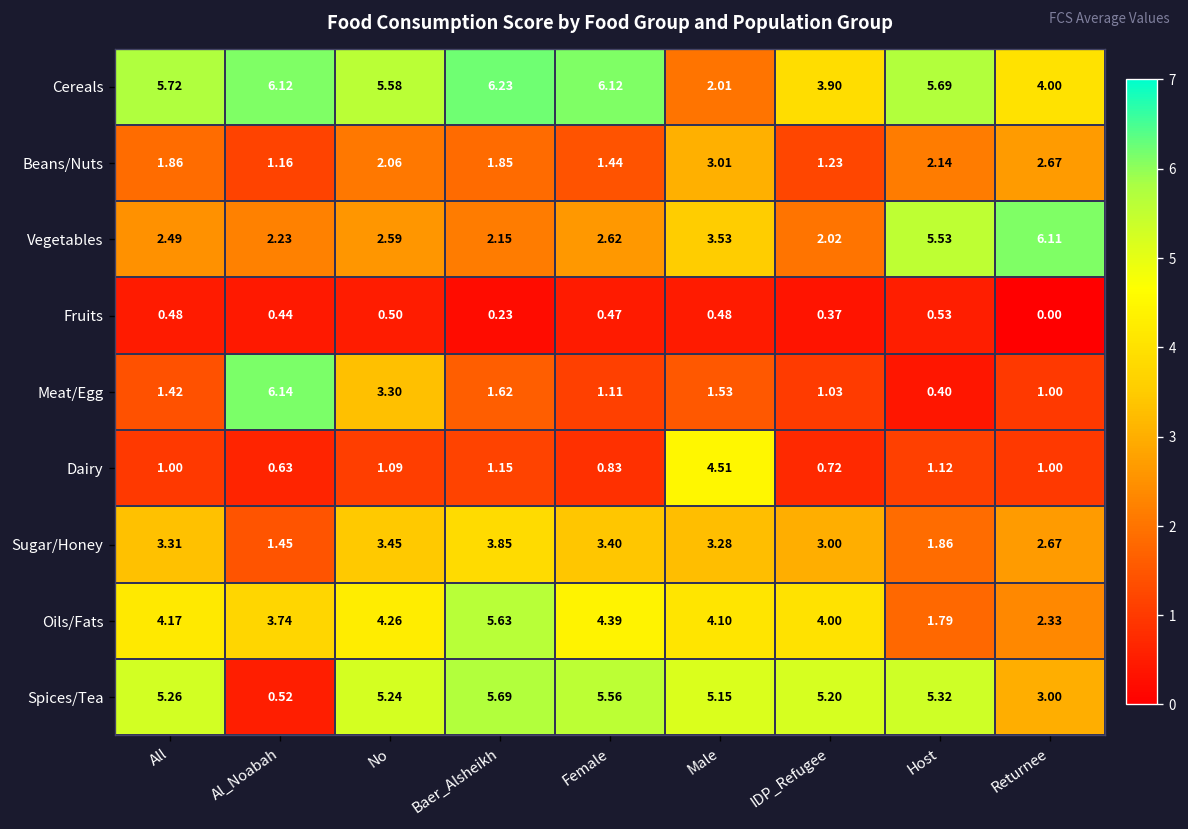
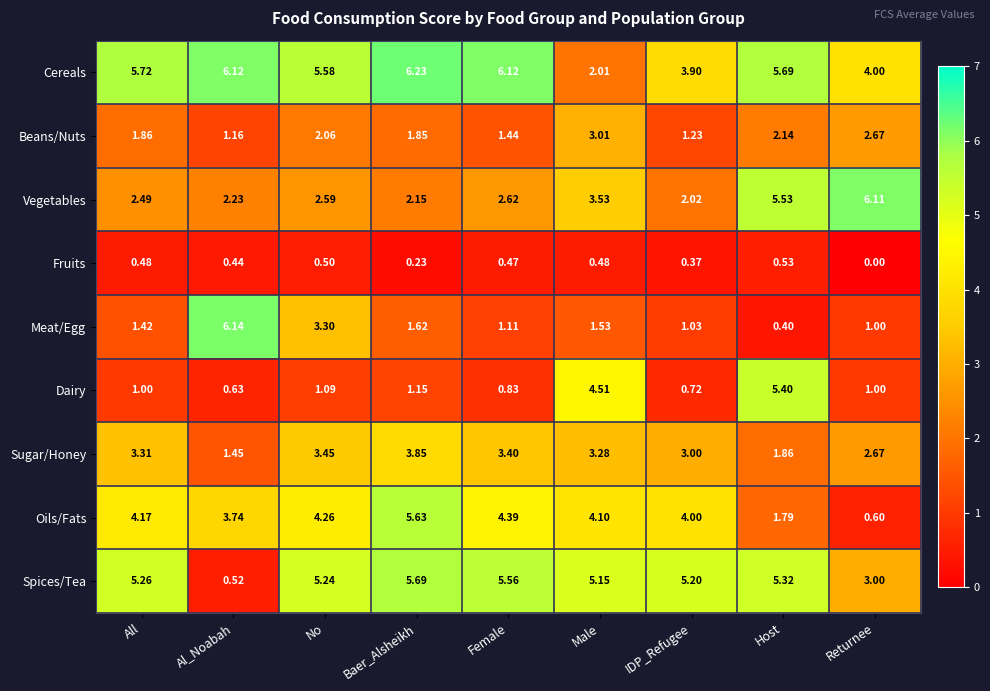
  {
    "Cereals": {
      "All": 5.72,
      "Al_Noabah": 6.12,
      "No": 5.58,
      "Baer_Alsheikh": 6.23,
      "Female": 6.12,
      "Male": 2.01,
      "IDP_Refugee": 3.90,
      "Host": 5.69,
      "Returnee": 4.00
    },
    "Beans/Nuts": {
      "All": 1.86,
      "Al_Noabah": 1.16,
      "No": 2.06,
      "Baer_Alsheikh": 1.85,
      "Female": 1.44,
      "Male": 3.01,
      "IDP_Refugee": 1.23,
      "Host": 2.14,
      "Returnee": 2.67
    },
    "Vegetables": {
      "All": 2.49,
      "Al_Noabah": 2.23,
      "No": 2.59,
      "Baer_Alsheikh": 2.15,
      "Female": 2.62,
      "Male": 3.53,
      "IDP_Refugee": 2.02,
      "Host": 5.53,
      "Returnee": 6.11
    },
    "Fruits": {
      "All": 0.48,
      "Al_Noabah": 0.44,
      "No": 0.50,
      "Baer_Alsheikh": 0.23,
      "Female": 0.47,
      "Male": 0.48,
      "IDP_Refugee": 0.37,
      "Host": 0.53,
      "Returnee": 0.00
    },
    "Meat/Egg": {
      "All": 1.42,
      "Al_Noabah": 6.14,
      "No": 3.30,
      "Baer_Alsheikh": 1.62,
      "Female": 1.11,
      "Male": 1.53,
      "IDP_Refugee": 1.03,
      "Host": 0.40,
      "Returnee": 1.00
    },
    "Dairy": {
      "All": 1.00,
      "Al_Noabah": 0.63,
      "No": 1.09,
      "Baer_Alsheikh": 1.15,
      "Female": 0.83,
      "Male": 4.51,
      "IDP_Refugee": 0.72,
-     "Host": 1.12,
+     "Host": 5.40,
      "Returnee": 1.00
    },
    "Sugar/Honey": {
      "All": 3.31,
      "Al_Noabah": 1.45,
      "No": 3.45,
      "Baer_Alsheikh": 3.85,
      "Female": 3.40,
      "Male": 3.28,
      "IDP_Refugee": 3.00,
      "Host": 1.86,
      "Returnee": 2.67
    },
    "Oils/Fats": {
      "All": 4.17,
      "Al_Noabah": 3.74,
      "No": 4.26,
      "Baer_Alsheikh": 5.63,
      "Female": 4.39,
      "Male": 4.10,
      "IDP_Refugee": 4.00,
      "Host": 1.79,
-     "Returnee": 2.33
+     "Returnee": 0.60
    },
    "Spices/Tea": {
      "All": 5.26,
      "Al_Noabah": 0.52,
      "No": 5.24,
      "Baer_Alsheikh": 5.69,
      "Female": 5.56,
      "Male": 5.15,
      "IDP_Refugee": 5.20,
      "Host": 5.32,
      "Returnee": 3.00
    }
  }
